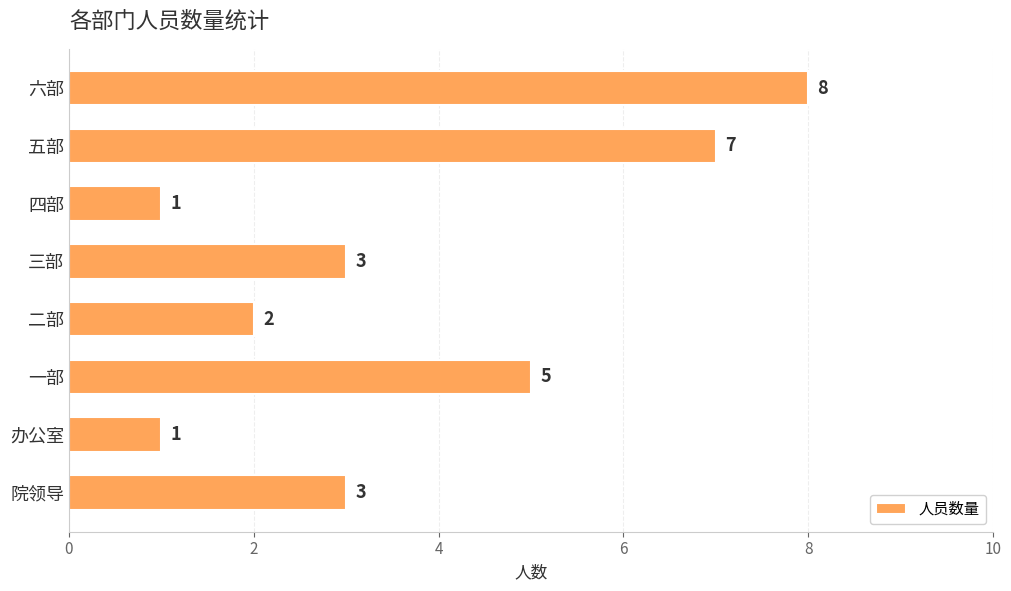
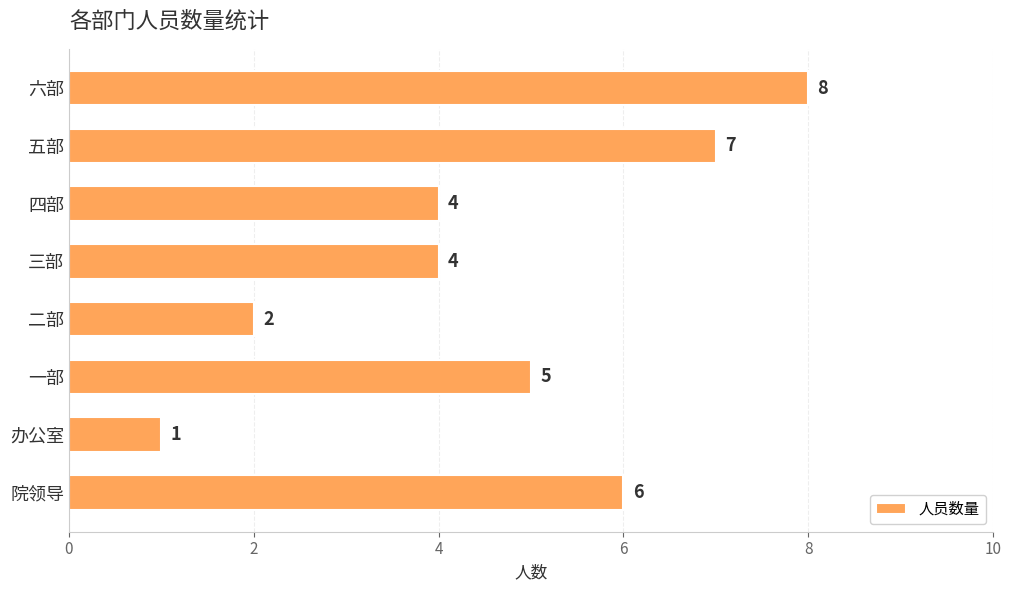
  {
    "六部": 8,
    "五部": 7,
-   "四部": 1,
-   "三部": 3,
+   "四部": 4,
+   "三部": 4,
    "二部": 2,
    "一部": 5,
    "办公室": 1,
-   "院领导": 3
+   "院领导": 6
  }
